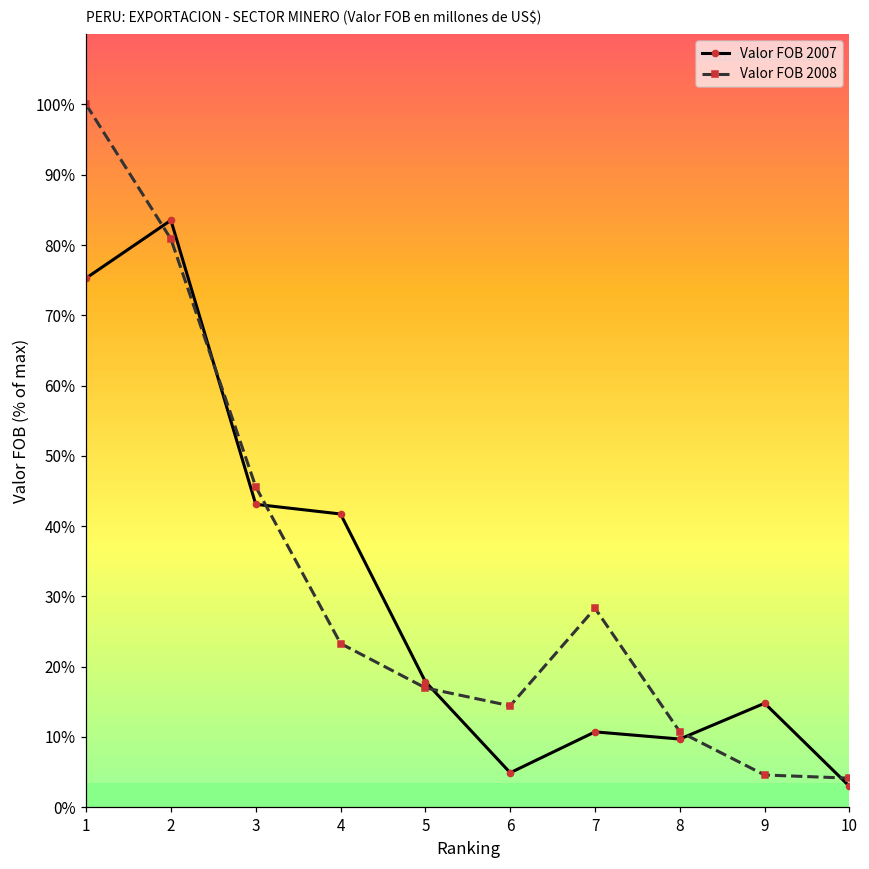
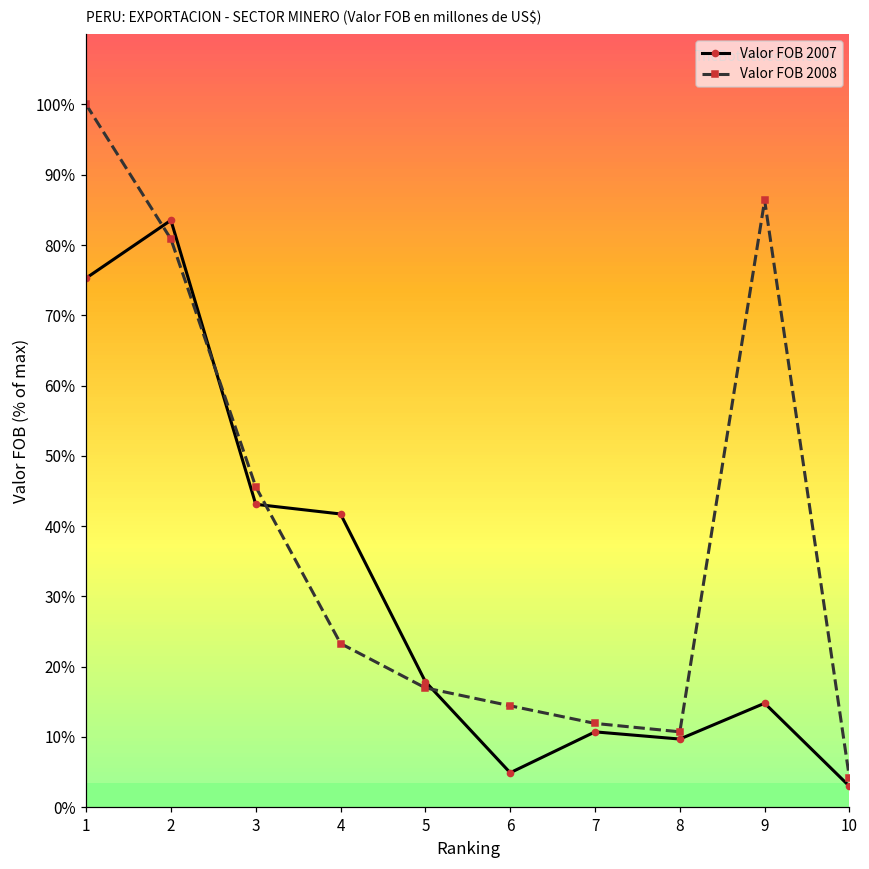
  {
    "Valor FOB 2007": {
      "1": "75%",
      "2": "84%",
      "3": "43%",
      "4": "42%",
      "5": "18%",
      "6": "5%",
      "7": "11%",
      "8": "10%",
      "9": "15%",
      "10": "3%"
    },
    "Valor FOB 2008": {
      "1": "100%",
      "2": "81%",
      "3": "46%",
      "4": "23%",
      "5": "17%",
      "6": "14%",
-     "7": "28%",
+     "7": "12%",
      "8": "11%",
-     "9": "5%",
+     "9": "86%",
      "10": "4%"
    }
  }
